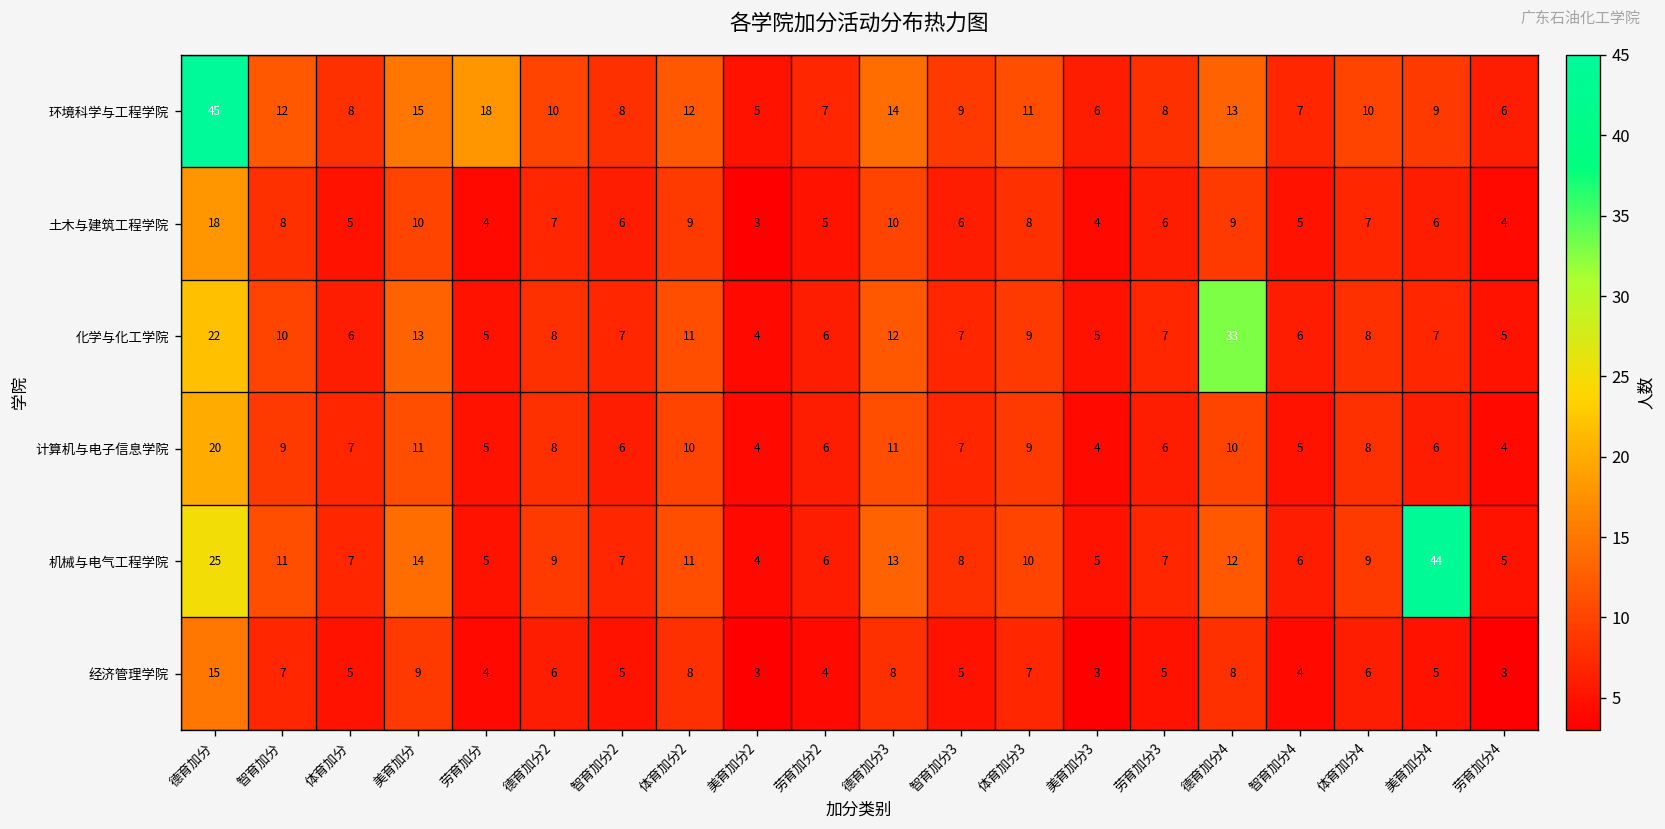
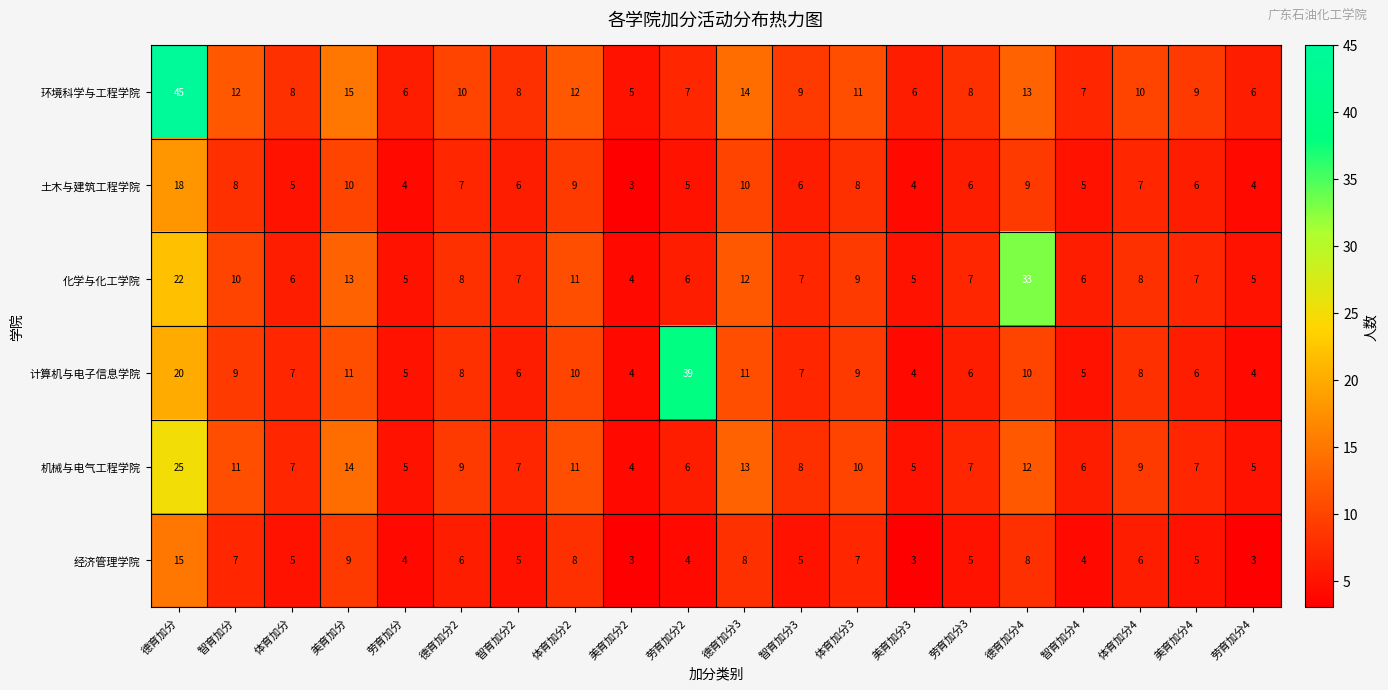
  {
    "环境科学与工程学院": {
      "德育加分": 45,
      "智育加分": 12,
      "体育加分": 8,
      "美育加分": 15,
-     "劳育加分": 18,
+     "劳育加分": 6,
      "德育加分2": 10,
      "智育加分2": 8,
      "体育加分2": 12,
      "美育加分2": 5,
      "劳育加分2": 7,
      "德育加分3": 14,
      "智育加分3": 9,
      "体育加分3": 11,
      "美育加分3": 6,
      "劳育加分3": 8,
      "德育加分4": 13,
      "智育加分4": 7,
      "体育加分4": 10,
      "美育加分4": 9,
      "劳育加分4": 6
    },
    "土木与建筑工程学院": {
      "德育加分": 18,
      "智育加分": 8,
      "体育加分": 5,
      "美育加分": 10,
      "劳育加分": 4,
      "德育加分2": 7,
      "智育加分2": 6,
      "体育加分2": 9,
      "美育加分2": 3,
      "劳育加分2": 5,
      "德育加分3": 10,
      "智育加分3": 6,
      "体育加分3": 8,
      "美育加分3": 4,
      "劳育加分3": 6,
      "德育加分4": 9,
      "智育加分4": 5,
      "体育加分4": 7,
      "美育加分4": 6,
      "劳育加分4": 4
    },
    "化学与化工学院": {
      "德育加分": 22,
      "智育加分": 10,
      "体育加分": 6,
      "美育加分": 13,
      "劳育加分": 5,
      "德育加分2": 8,
      "智育加分2": 7,
      "体育加分2": 11,
      "美育加分2": 4,
      "劳育加分2": 6,
      "德育加分3": 12,
      "智育加分3": 7,
      "体育加分3": 9,
      "美育加分3": 5,
      "劳育加分3": 7,
      "德育加分4": 33,
      "智育加分4": 6,
      "体育加分4": 8,
      "美育加分4": 7,
      "劳育加分4": 5
    },
    "计算机与电子信息学院": {
      "德育加分": 20,
      "智育加分": 9,
      "体育加分": 7,
      "美育加分": 11,
      "劳育加分": 5,
      "德育加分2": 8,
      "智育加分2": 6,
      "体育加分2": 10,
      "美育加分2": 4,
-     "劳育加分2": 6,
+     "劳育加分2": 39,
      "德育加分3": 11,
      "智育加分3": 7,
      "体育加分3": 9,
      "美育加分3": 4,
      "劳育加分3": 6,
      "德育加分4": 10,
      "智育加分4": 5,
      "体育加分4": 8,
      "美育加分4": 6,
      "劳育加分4": 4
    },
    "机械与电气工程学院": {
      "德育加分": 25,
      "智育加分": 11,
      "体育加分": 7,
      "美育加分": 14,
      "劳育加分": 5,
      "德育加分2": 9,
      "智育加分2": 7,
      "体育加分2": 11,
      "美育加分2": 4,
      "劳育加分2": 6,
      "德育加分3": 13,
      "智育加分3": 8,
      "体育加分3": 10,
      "美育加分3": 5,
      "劳育加分3": 7,
      "德育加分4": 12,
      "智育加分4": 6,
      "体育加分4": 9,
-     "美育加分4": 44,
+     "美育加分4": 7,
      "劳育加分4": 5
    },
    "经济管理学院": {
      "德育加分": 15,
      "智育加分": 7,
      "体育加分": 5,
      "美育加分": 9,
      "劳育加分": 4,
      "德育加分2": 6,
      "智育加分2": 5,
      "体育加分2": 8,
      "美育加分2": 3,
      "劳育加分2": 4,
      "德育加分3": 8,
      "智育加分3": 5,
      "体育加分3": 7,
      "美育加分3": 3,
      "劳育加分3": 5,
      "德育加分4": 8,
      "智育加分4": 4,
      "体育加分4": 6,
      "美育加分4": 5,
      "劳育加分4": 3
    }
  }
